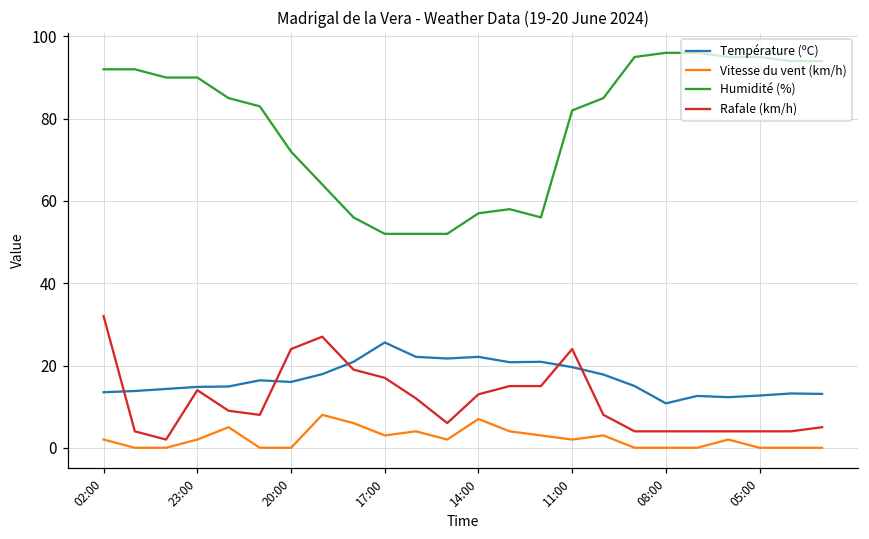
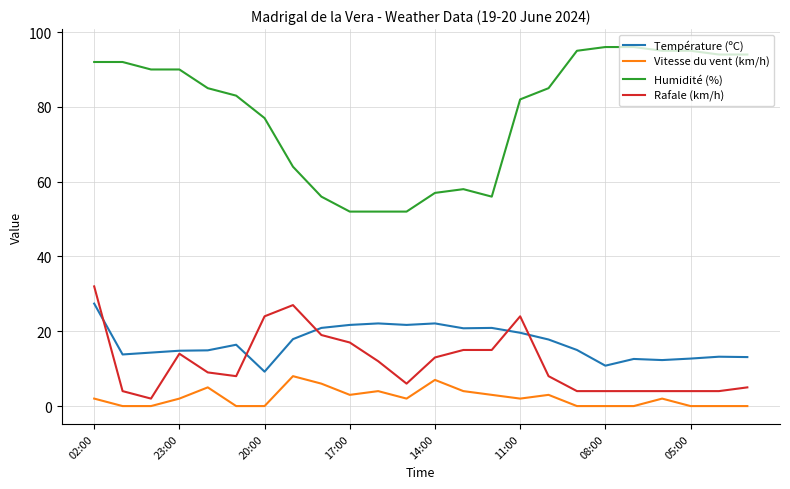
  {
    "Température (ºC)": {
-     "02:00": 14,
+     "02:00": 27,
      "23:00": 15,
-     "20:00": 16,
-     "17:00": 26,
+     "20:00": 9,
+     "17:00": 22,
      "14:00": 22,
      "11:00": 20,
      "08:00": 11,
      "05:00": 13
    },
    "Vitesse du vent (km/h)": {
      "02:00": 2,
      "23:00": 2,
      "20:00": 0,
      "17:00": 3,
      "14:00": 7,
      "11:00": 2,
      "08:00": 0,
      "05:00": 0
    },
    "Humidité (%)": {
      "02:00": 92,
      "23:00": 90,
-     "20:00": 72,
+     "20:00": 77,
      "17:00": 52,
      "14:00": 57,
      "11:00": 82,
      "08:00": 96
    },
    "Rafale (km/h)": {
      "02:00": 32,
      "23:00": 14,
      "20:00": 24,
      "17:00": 17,
      "14:00": 13,
      "11:00": 24,
      "08:00": 4,
      "05:00": 4
    }
  }
